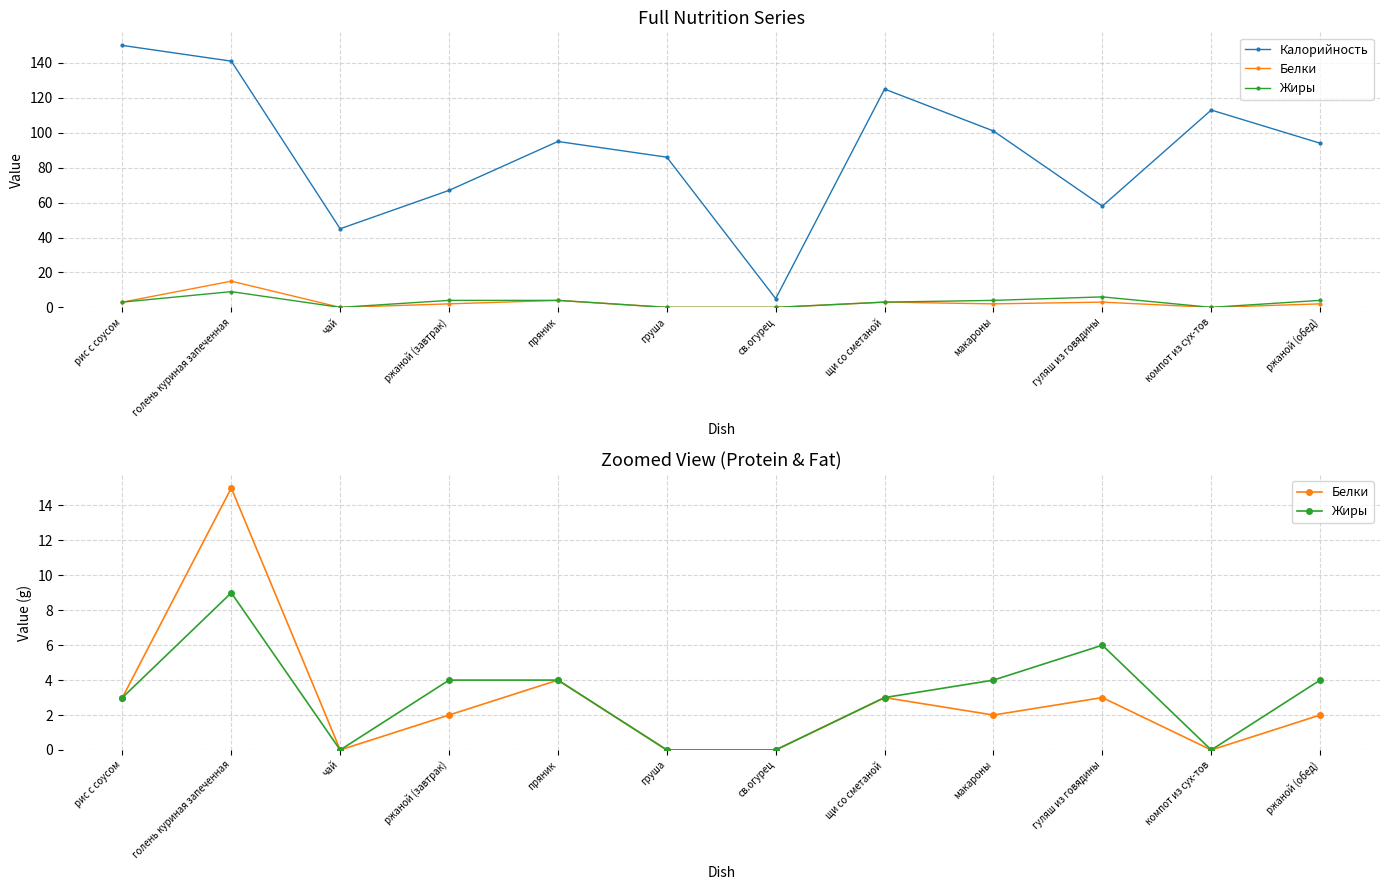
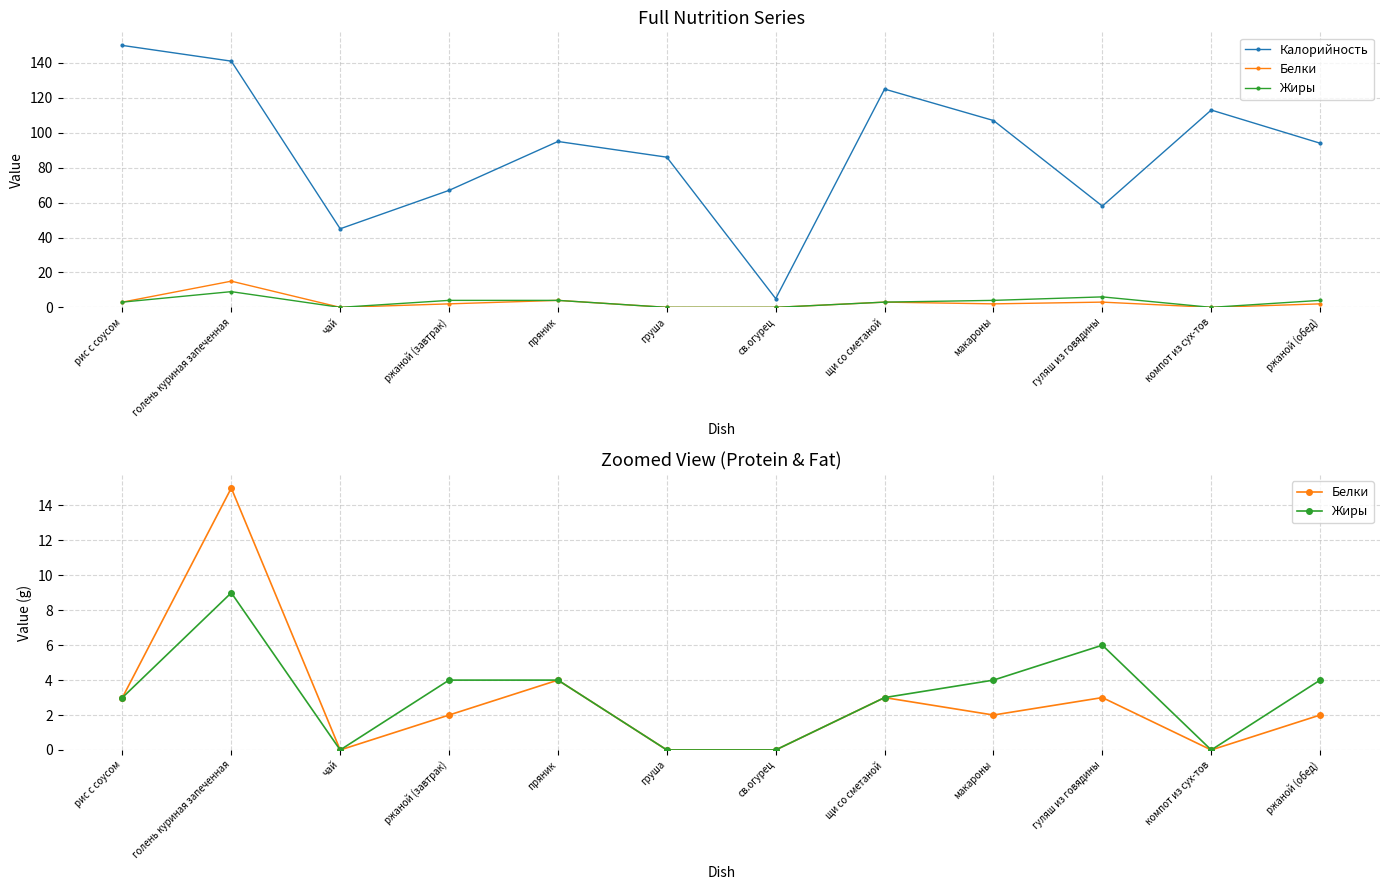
  {
    "Full Nutrition Series": {
      "Калорийность": {
        "рис с соусом": 150,
        "голень куриная запеченная": 141,
        "чай": 45,
        "ржаной (завтрак)": 67,
        "пряник": 95,
        "груша": 86,
        "св.огурец": 5,
        "щи со сметаной": 125,
-       "макароны": 101,
+       "макароны": 107,
        "гуляш из говядины": 58,
        "компот из сух-тов": 113,
        "ржаной (обед)": 94
      },
      "Белки": {
        "голень куриная запеченная": 15,
        "ржаной (завтрак)": 2,
        "макароны": 2,
        "гуляш из говядины": 3,
        "ржаной (обед)": 2
      },
      "Жиры": {
        "голень куриная запеченная": 9,
        "ржаной (завтрак)": 4,
        "макароны": 4,
        "гуляш из говядины": 6,
        "ржаной (обед)": 4
      }
    },
    "Zoomed View (Protein & Fat)": {
      "Белки": {
        "голень куриная запеченная": 15.0,
        "ржаной (завтрак)": 2.0,
        "макароны": 2.0,
        "гуляш из говядины": 3.0,
        "ржаной (обед)": 2.0
      },
      "Жиры": {
        "голень куриная запеченная": 9.0,
        "ржаной (завтрак)": 4.0,
        "макароны": 4.0,
        "гуляш из говядины": 6.0,
        "ржаной (обед)": 4.0
      }
    }
  }
